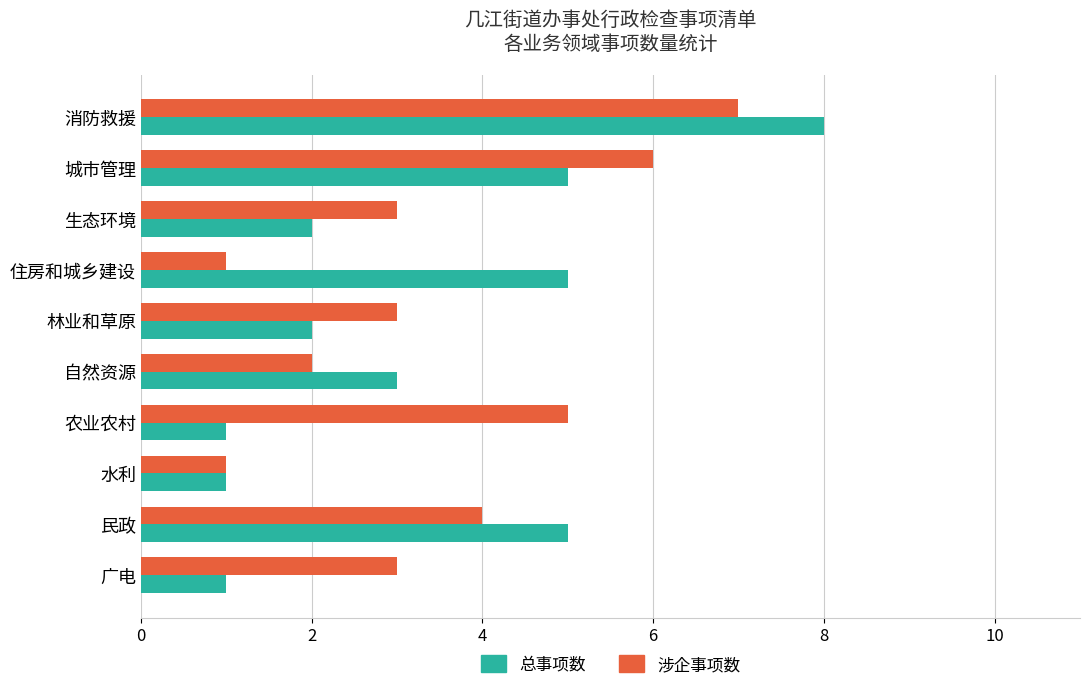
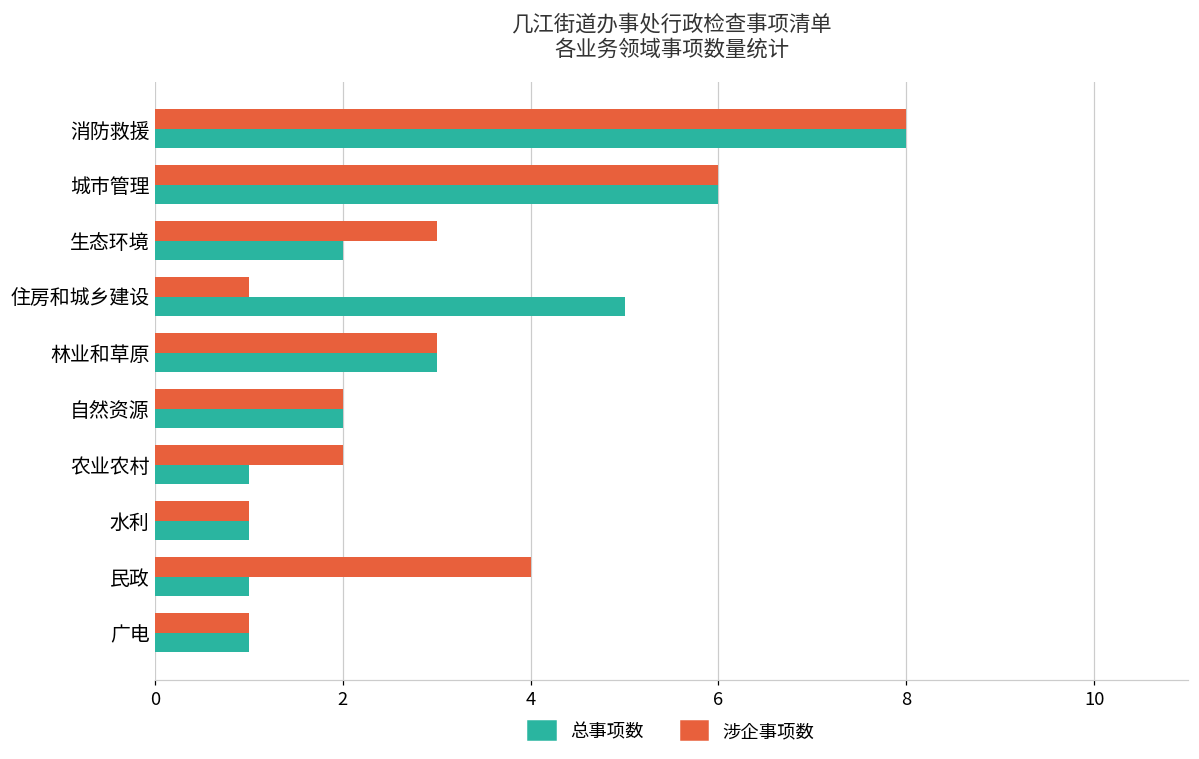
  {
    "总事项数": {
      "消防救援": 8,
-     "城市管理": 5,
+     "城市管理": 6,
      "生态环境": 2,
      "住房和城乡建设": 5,
-     "林业和草原": 2,
-     "自然资源": 3,
+     "林业和草原": 3,
+     "自然资源": 2,
      "农业农村": 1,
      "水利": 1,
-     "民政": 5,
+     "民政": 1,
      "广电": 1
    },
    "涉企事项数": {
-     "消防救援": 7,
+     "消防救援": 8,
      "城市管理": 6,
      "生态环境": 3,
      "住房和城乡建设": 1,
      "林业和草原": 3,
      "自然资源": 2,
-     "农业农村": 5,
+     "农业农村": 2,
      "水利": 1,
      "民政": 4,
-     "广电": 3
+     "广电": 1
    }
  }
